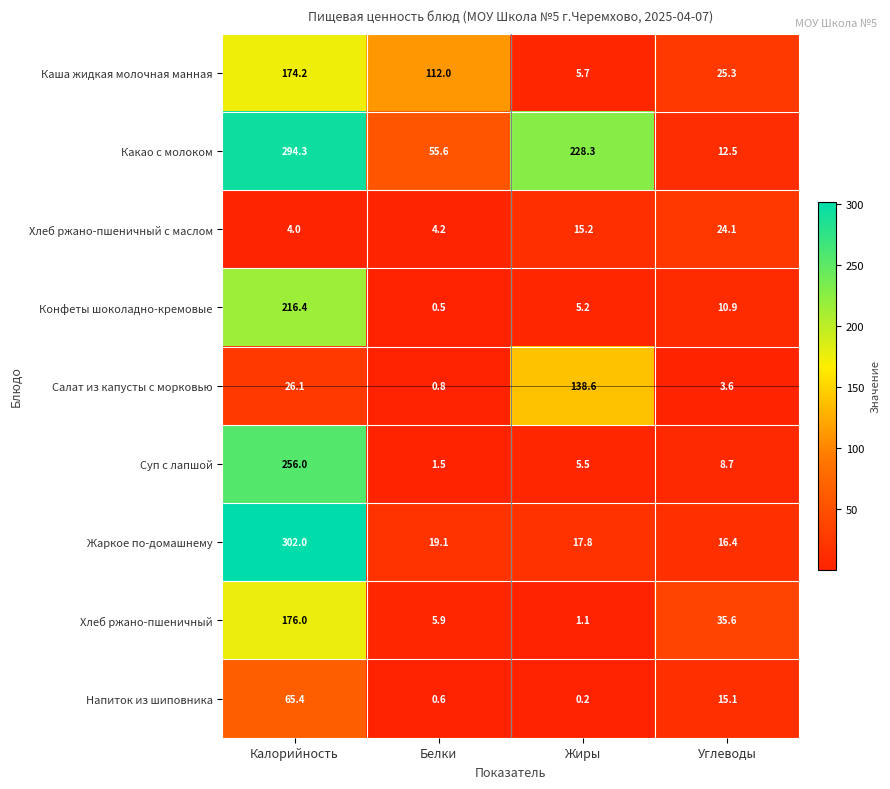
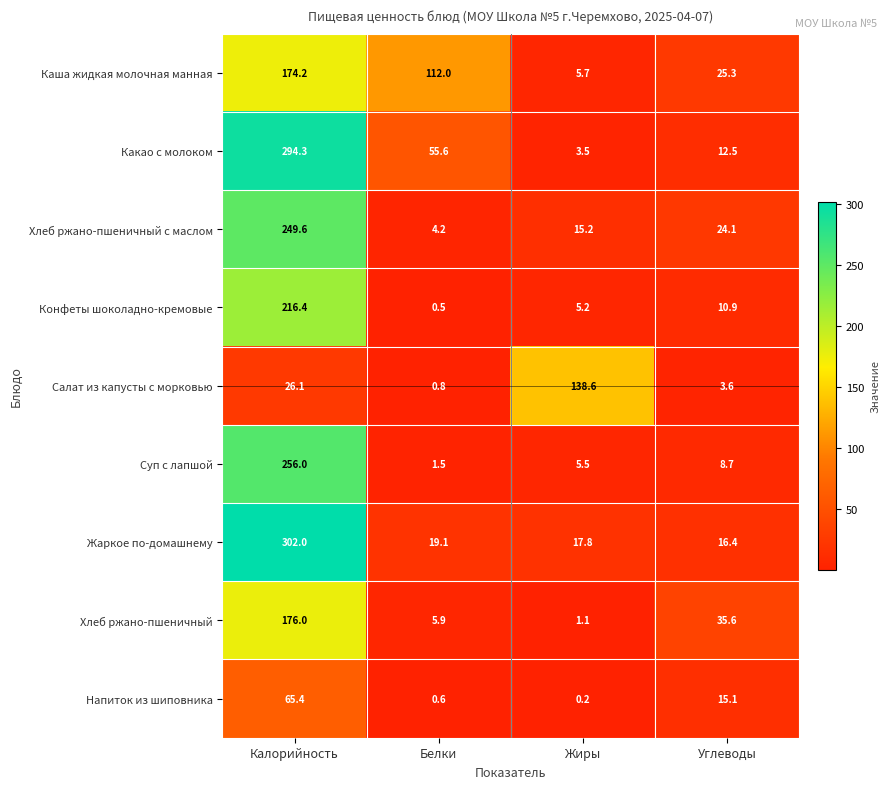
  {
    "Каша жидкая молочная манная": {
      "Калорийность": 174.2,
      "Белки": 112.0,
      "Жиры": 5.7,
      "Углеводы": 25.3
    },
    "Какао с молоком": {
      "Калорийность": 294.3,
      "Белки": 55.6,
-     "Жиры": 228.3,
+     "Жиры": 3.5,
      "Углеводы": 12.5
    },
    "Хлеб ржано-пшеничный с маслом": {
-     "Калорийность": 4.0,
+     "Калорийность": 249.6,
      "Белки": 4.2,
      "Жиры": 15.2,
      "Углеводы": 24.1
    },
    "Конфеты шоколадно-кремовые": {
      "Калорийность": 216.4,
      "Белки": 0.5,
      "Жиры": 5.2,
      "Углеводы": 10.9
    },
    "Салат из капусты с морковью": {
      "Калорийность": 26.1,
      "Белки": 0.8,
      "Жиры": 138.6,
      "Углеводы": 3.6
    },
    "Суп с лапшой": {
      "Калорийность": 256.0,
      "Белки": 1.5,
      "Жиры": 5.5,
      "Углеводы": 8.7
    },
    "Жаркое по-домашнему": {
      "Калорийность": 302.0,
      "Белки": 19.1,
      "Жиры": 17.8,
      "Углеводы": 16.4
    },
    "Хлеб ржано-пшеничный": {
      "Калорийность": 176.0,
      "Белки": 5.9,
      "Жиры": 1.1,
      "Углеводы": 35.6
    },
    "Напиток из шиповника": {
      "Калорийность": 65.4,
      "Белки": 0.6,
      "Жиры": 0.2,
      "Углеводы": 15.1
    }
  }
